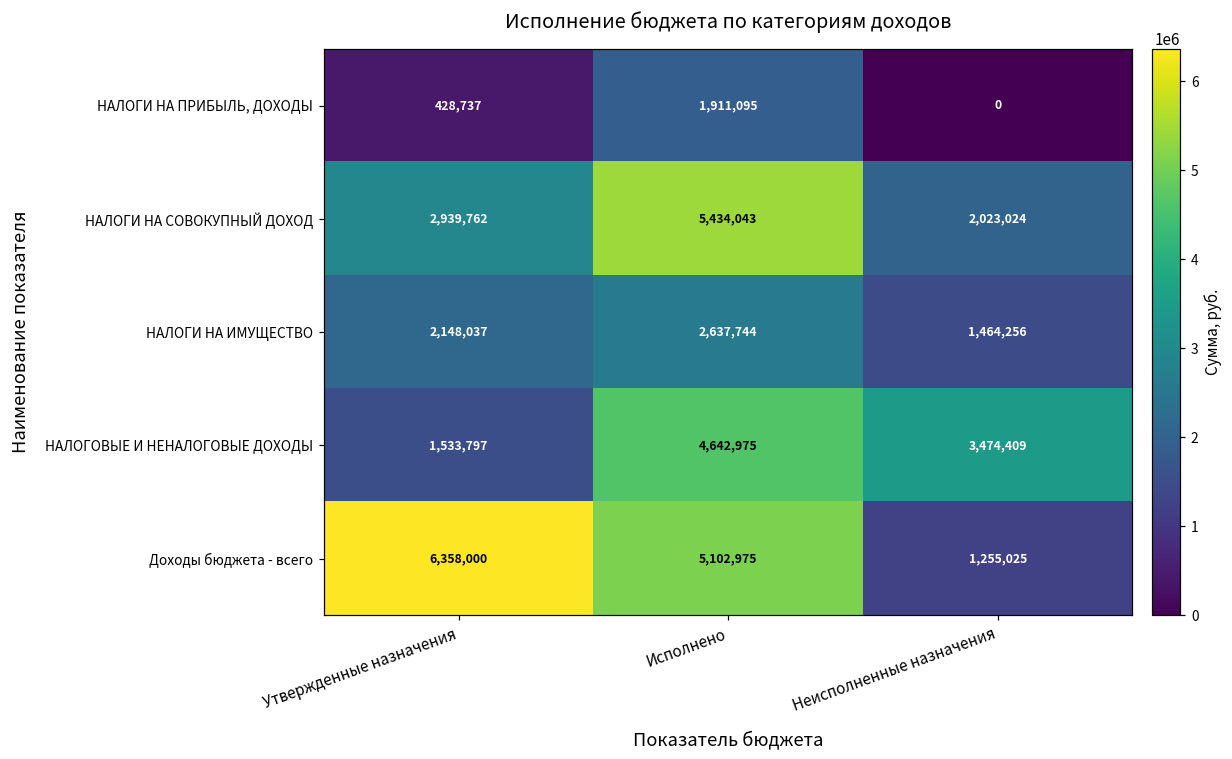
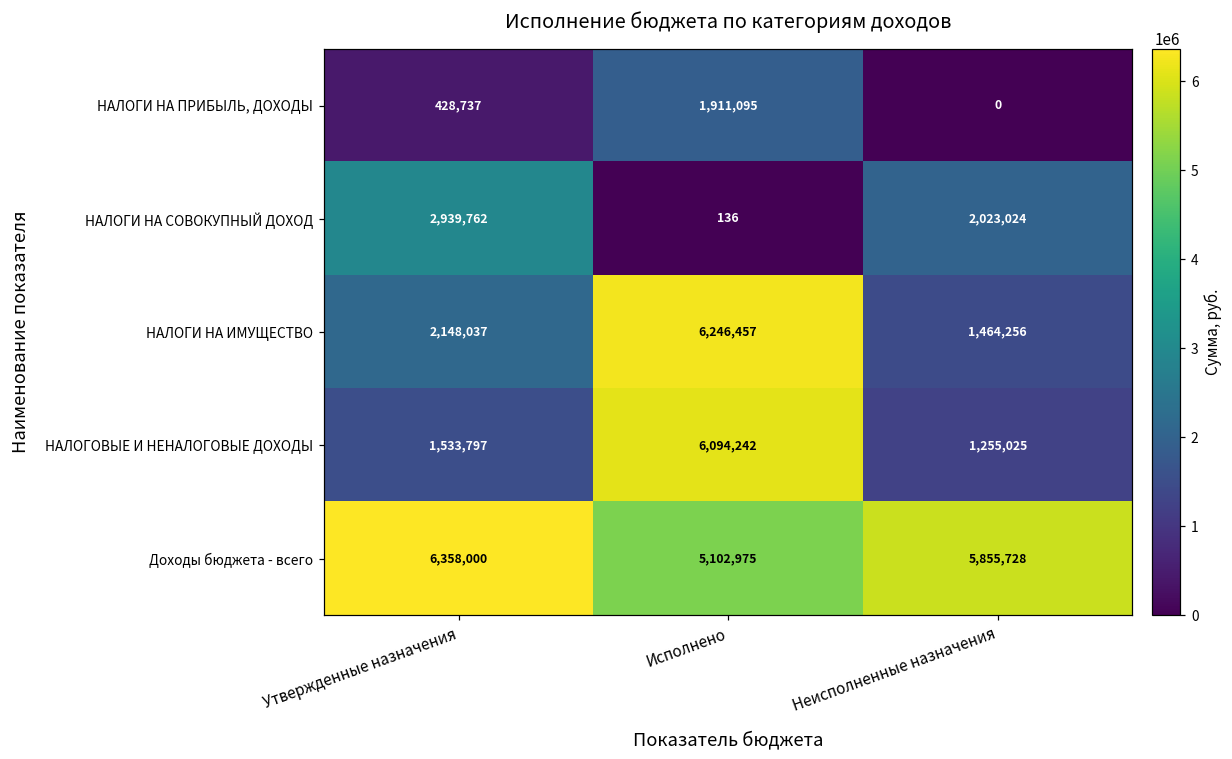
  {
    "НАЛОГИ НА ПРИБЫЛЬ, ДОХОДЫ": {
      "Утвержденные назначения": "428,737",
      "Исполнено": "1,911,095",
      "Неисполненные назначения": "0"
    },
    "НАЛОГИ НА СОВОКУПНЫЙ ДОХОД": {
      "Утвержденные назначения": "2,939,762",
-     "Исполнено": "5,434,043",
+     "Исполнено": "136",
      "Неисполненные назначения": "2,023,024"
    },
    "НАЛОГИ НА ИМУЩЕСТВО": {
      "Утвержденные назначения": "2,148,037",
-     "Исполнено": "2,637,744",
+     "Исполнено": "6,246,457",
      "Неисполненные назначения": "1,464,256"
    },
    "НАЛОГОВЫЕ И НЕНАЛОГОВЫЕ ДОХОДЫ": {
      "Утвержденные назначения": "1,533,797",
-     "Исполнено": "4,642,975",
-     "Неисполненные назначения": "3,474,409"
+     "Исполнено": "6,094,242",
+     "Неисполненные назначения": "1,255,025"
    },
    "Доходы бюджета - всего": {
      "Утвержденные назначения": "6,358,000",
      "Исполнено": "5,102,975",
-     "Неисполненные назначения": "1,255,025"
+     "Неисполненные назначения": "5,855,728"
    }
  }
